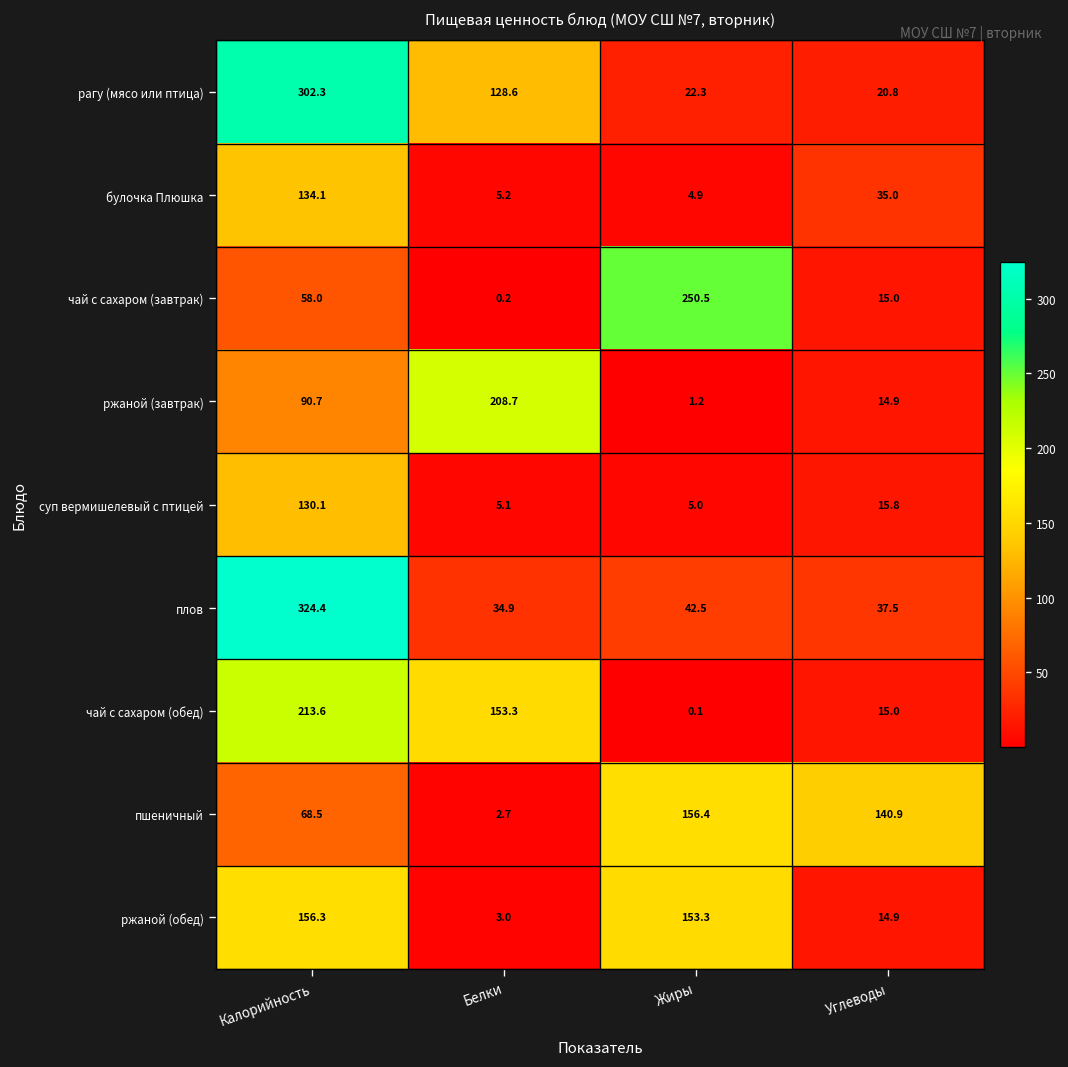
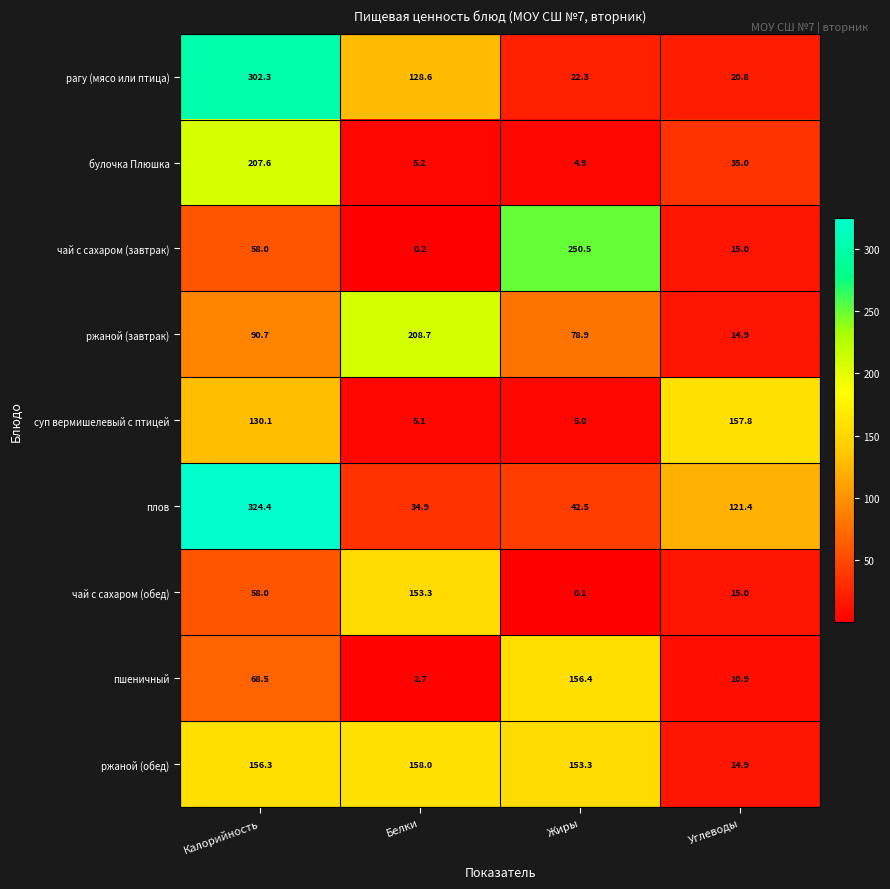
  {
    "рагу (мясо или птица)": {
      "Калорийность": 302.3,
      "Белки": 128.6,
      "Жиры": 22.3,
      "Углеводы": 20.8
    },
    "булочка Плюшка": {
-     "Калорийность": 134.1,
+     "Калорийность": 207.6,
      "Белки": 5.2,
      "Жиры": 4.9,
      "Углеводы": 35.0
    },
    "чай с сахаром (завтрак)": {
      "Калорийность": 58.0,
      "Белки": 0.2,
      "Жиры": 250.5,
      "Углеводы": 15.0
    },
    "ржаной (завтрак)": {
      "Калорийность": 90.7,
      "Белки": 208.7,
-     "Жиры": 1.2,
+     "Жиры": 78.9,
      "Углеводы": 14.9
    },
    "суп вермишелевый с птицей": {
      "Калорийность": 130.1,
      "Белки": 5.1,
      "Жиры": 5.0,
-     "Углеводы": 15.8
+     "Углеводы": 157.8
    },
    "плов": {
      "Калорийность": 324.4,
      "Белки": 34.9,
      "Жиры": 42.5,
-     "Углеводы": 37.5
+     "Углеводы": 121.4
    },
    "чай с сахаром (обед)": {
-     "Калорийность": 213.6,
+     "Калорийность": 58.0,
      "Белки": 153.3,
      "Жиры": 0.1,
      "Углеводы": 15.0
    },
    "пшеничный": {
      "Калорийность": 68.5,
      "Белки": 2.7,
      "Жиры": 156.4,
-     "Углеводы": 140.9
+     "Углеводы": 10.9
    },
    "ржаной (обед)": {
      "Калорийность": 156.3,
-     "Белки": 3.0,
+     "Белки": 158.0,
      "Жиры": 153.3,
      "Углеводы": 14.9
    }
  }
